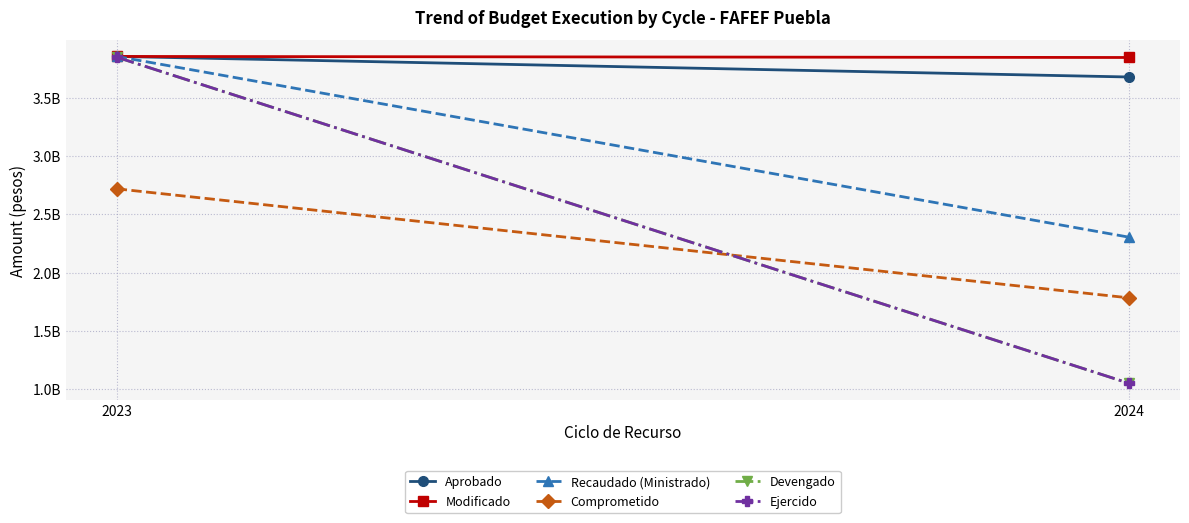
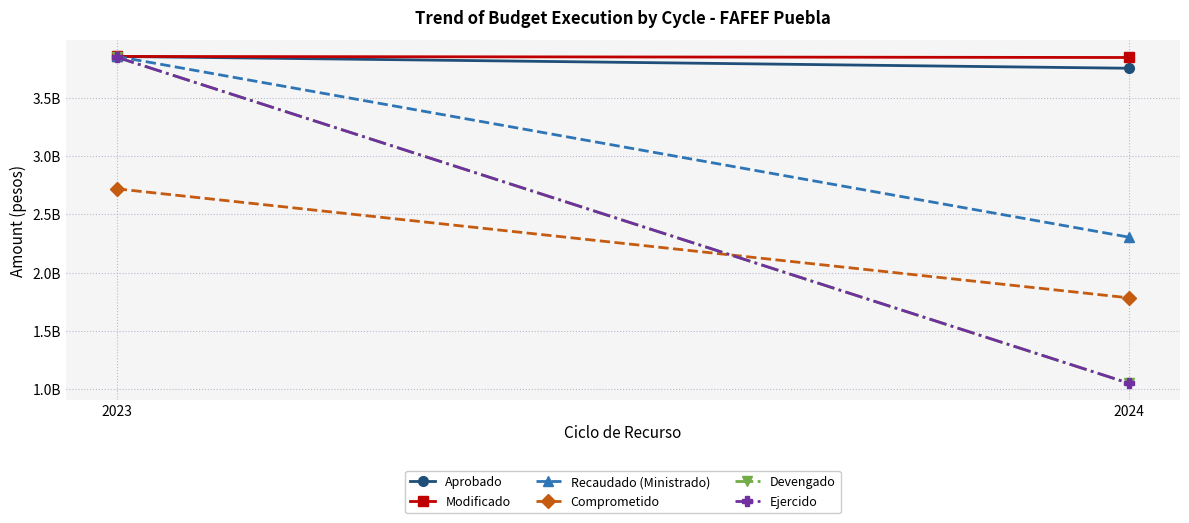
  {
    "Aprobado": {
-     "2024": 3680000000
+     "2024": 3760000000
    },
    "Modificado": {
      "2024": 3850000000
    },
    "Recaudado (Ministrado)": {
      "2024": 2300000000
    },
    "Comprometido": {
      "2023": 2720000000,
      "2024": 1780000000
    },
    "Ejercido": {
      "2024": 1050000000
    }
  }
